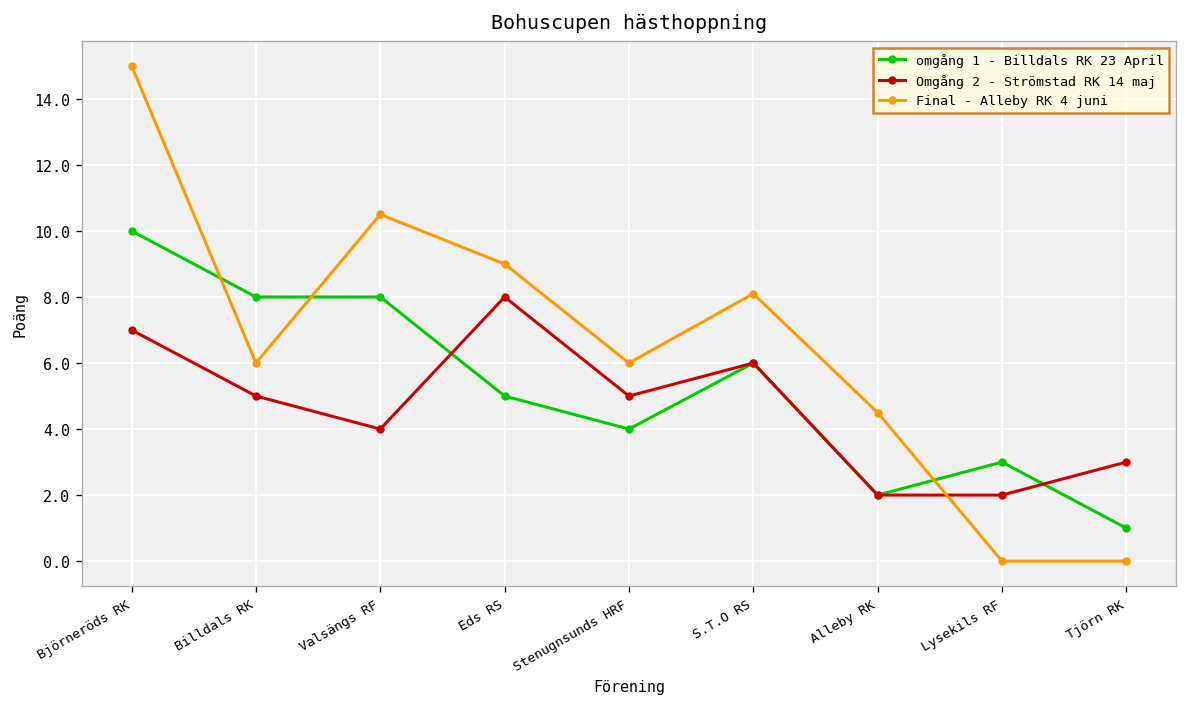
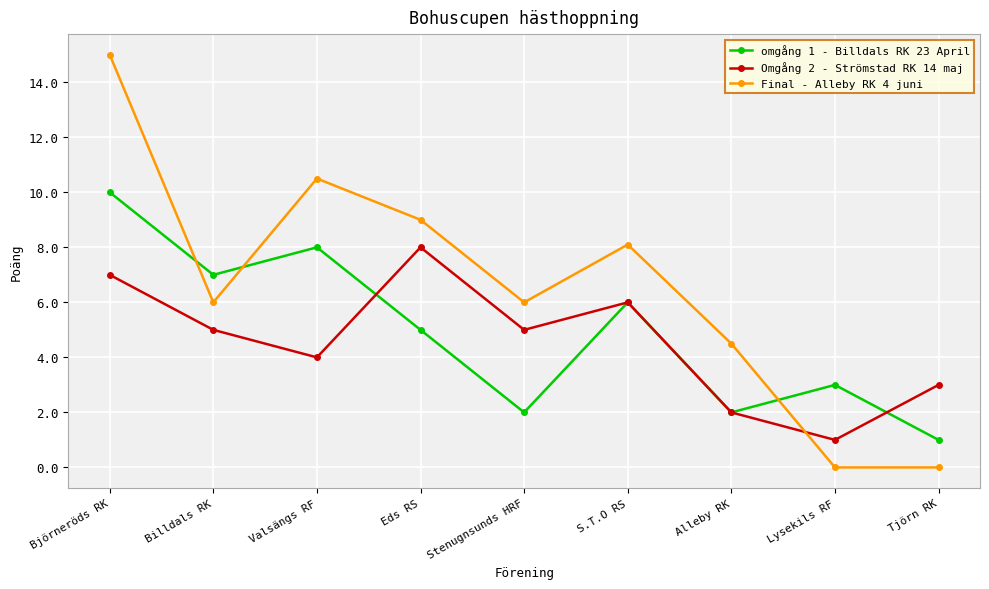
  {
    "omgång 1 - Billdals RK 23 April": {
      "Björneröds RK": 10,
-     "Billdals RK": 8,
+     "Billdals RK": 7,
      "Valsängs RF": 8,
      "Eds RS": 5,
-     "Stenugnsunds HRF": 4,
+     "Stenugnsunds HRF": 2,
      "Lysekils RF": 3,
      "Tjörn RK": 1
    },
    "Omgång 2 - Strömstad RK 14 maj": {
      "Björneröds RK": 7,
      "Billdals RK": 5,
      "Valsängs RF": 4,
      "Eds RS": 8,
      "Stenugnsunds HRF": 5,
-     "Lysekils RF": 2,
+     "Lysekils RF": 1,
      "Tjörn RK": 3
    },
    "Final - Alleby RK 4 juni": {
      "Björneröds RK": 15,
      "Billdals RK": 6,
      "Valsängs RF": 10.5,
      "Eds RS": 9,
      "Stenugnsunds HRF": 6,
      "S.T.O RS": 8.1,
      "Alleby RK": 4.5,
      "Lysekils RF": 0,
      "Tjörn RK": 0
    }
  }
